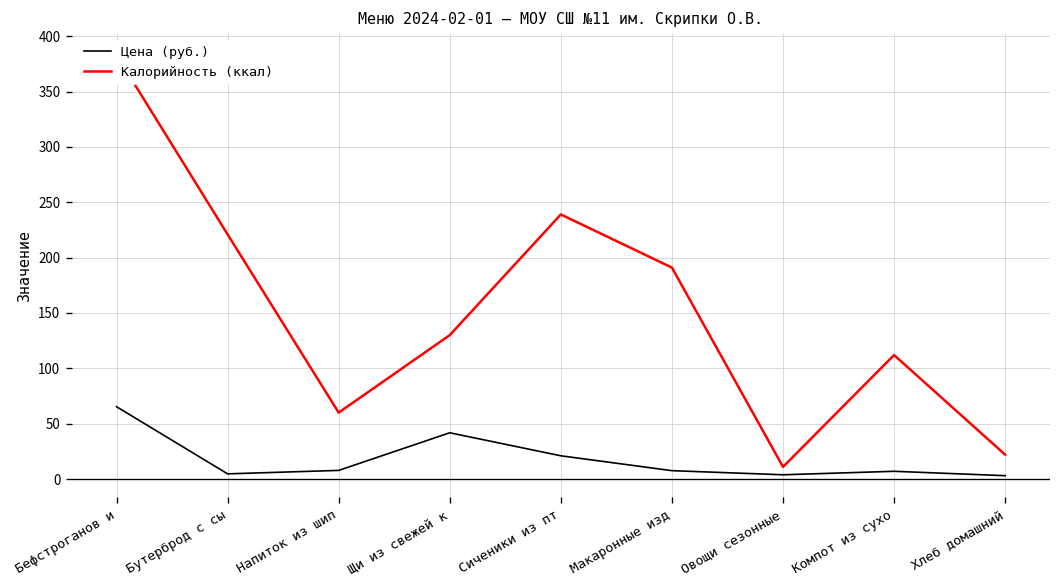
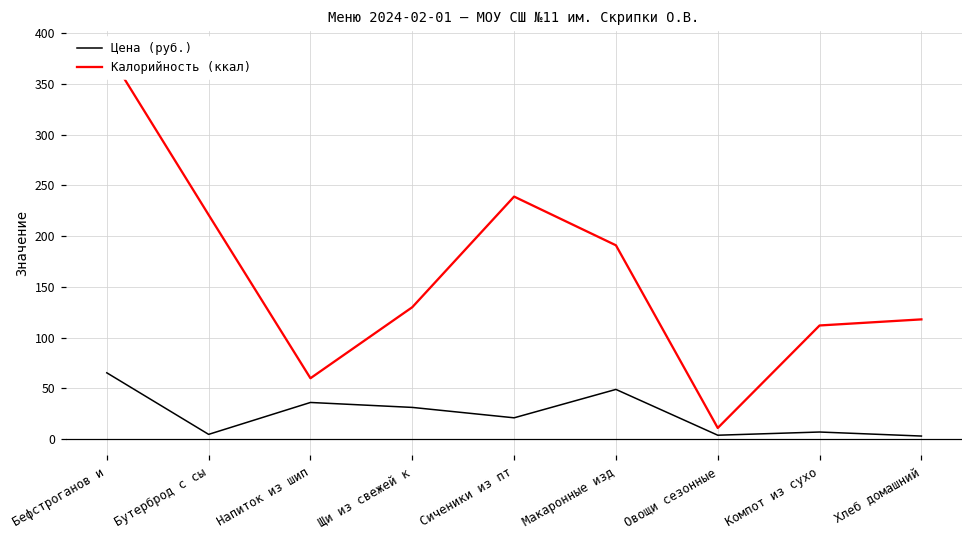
  {
    "Цена (руб.)": {
      "Бефстроганов и": 70,
      "Бутерброд с сы": 0,
-     "Напиток из шип": 10,
-     "Щи из свежей к": 40,
+     "Напиток из шип": 40,
+     "Щи из свежей к": 30,
      "Сиченики из пт": 20,
-     "Макаронные изд": 10,
+     "Макаронные изд": 50,
      "Овощи сезонные": 0,
      "Компот из сухо": 10,
      "Хлеб домашний": 0
    },
    "Калорийность (ккал)": {
      "Бутерброд с сы": 220,
      "Напиток из шип": 60,
      "Щи из свежей к": 130,
      "Сиченики из пт": 240,
      "Макаронные изд": 190,
      "Овощи сезонные": 10,
      "Компот из сухо": 110,
-     "Хлеб домашний": 20
+     "Хлеб домашний": 120
    }
  }
